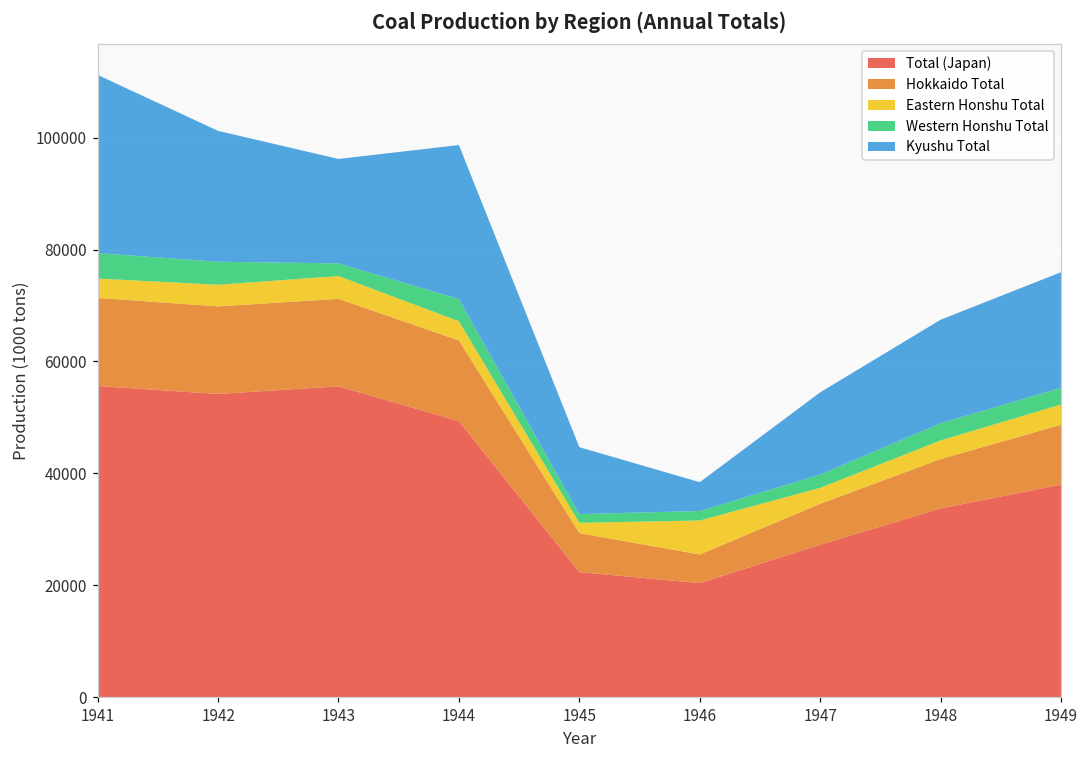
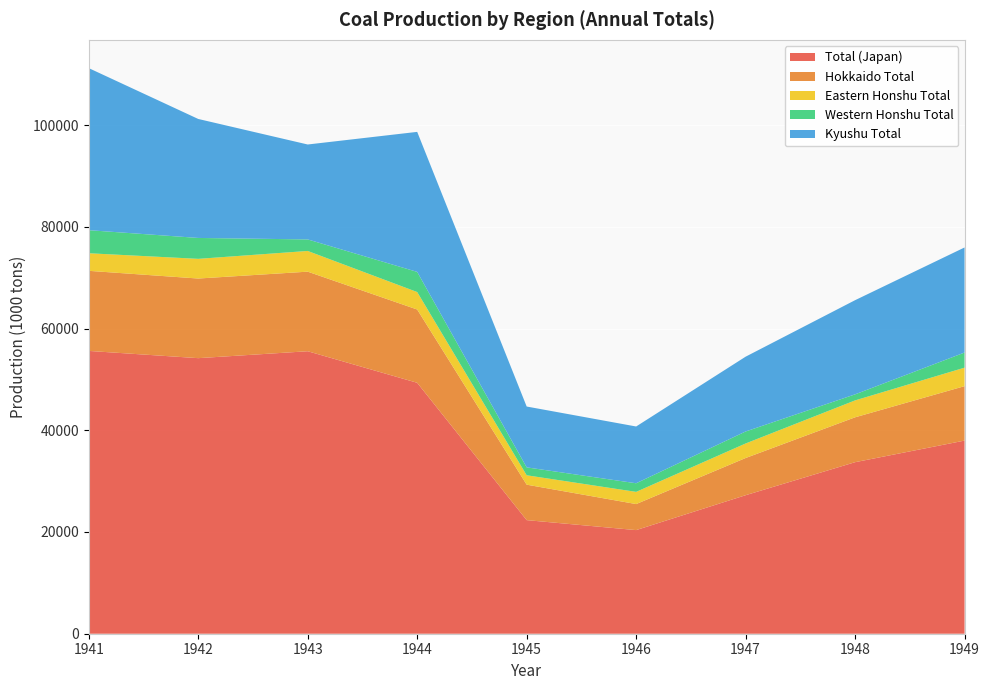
  {
    "Eastern Honshu Total": {
      "1941": 3000,
      "1942": 4000,
      "1943": 4000,
      "1944": 3000,
      "1945": 2000,
-     "1946": 6000,
+     "1946": 2000,
      "1947": 3000,
      "1948": 3000,
      "1949": 4000
    },
    "Western Honshu Total": {
      "1941": 5000,
      "1942": 4000,
      "1943": 2000,
      "1944": 4000,
      "1945": 2000,
      "1946": 2000,
      "1947": 2000,
-     "1948": 3000,
+     "1948": 1000,
      "1949": 3000
    },
    "Kyushu Total": {
      "1941": 32000,
      "1942": 23000,
      "1943": 19000,
      "1944": 28000,
      "1945": 12000,
-     "1946": 5000,
+     "1946": 11000,
      "1947": 15000,
      "1948": 19000,
      "1949": 21000
    }
  }
